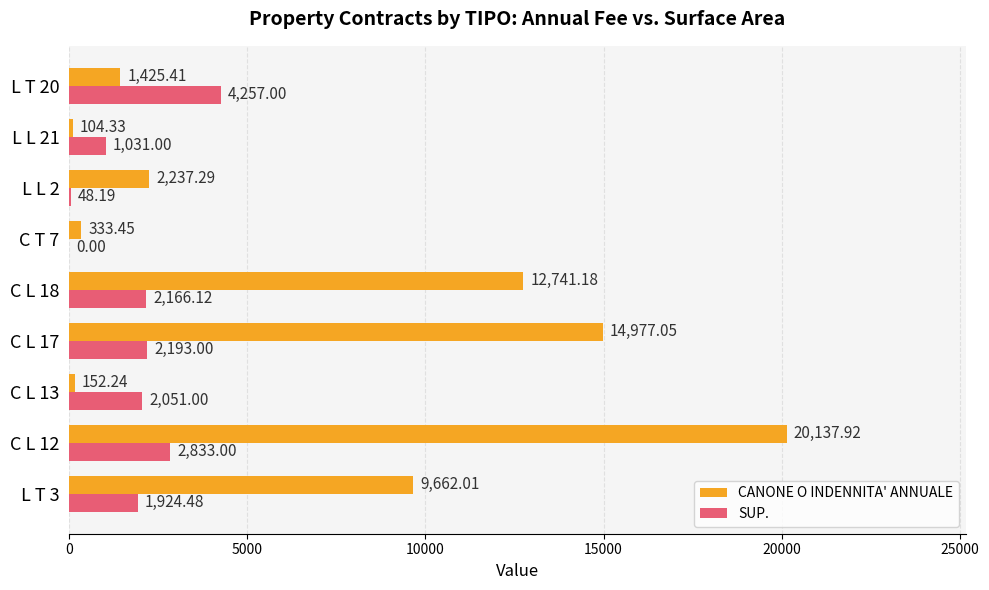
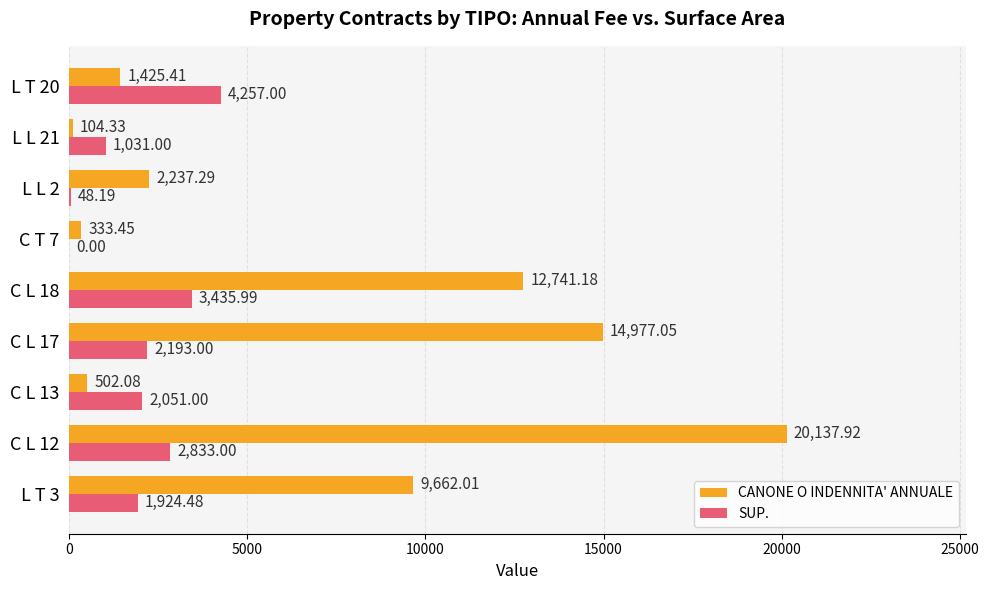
  {
    "CANONE O INDENNITA' ANNUALE": {
      "L T 20": "1,425.41",
      "L L 21": "104.33",
      "L L 2": "2,237.29",
      "C T 7": "333.45",
      "C L 18": "12,741.18",
      "C L 17": "14,977.05",
-     "C L 13": "152.24",
+     "C L 13": "502.08",
      "C L 12": "20,137.92",
      "L T 3": "9,662.01"
    },
    "SUP.": {
      "L T 20": "4,257.00",
      "L L 21": "1,031.00",
      "L L 2": "48.19",
      "C T 7": "0.00",
-     "C L 18": "2,166.12",
+     "C L 18": "3,435.99",
      "C L 17": "2,193.00",
      "C L 13": "2,051.00",
      "C L 12": "2,833.00",
      "L T 3": "1,924.48"
    }
  }
